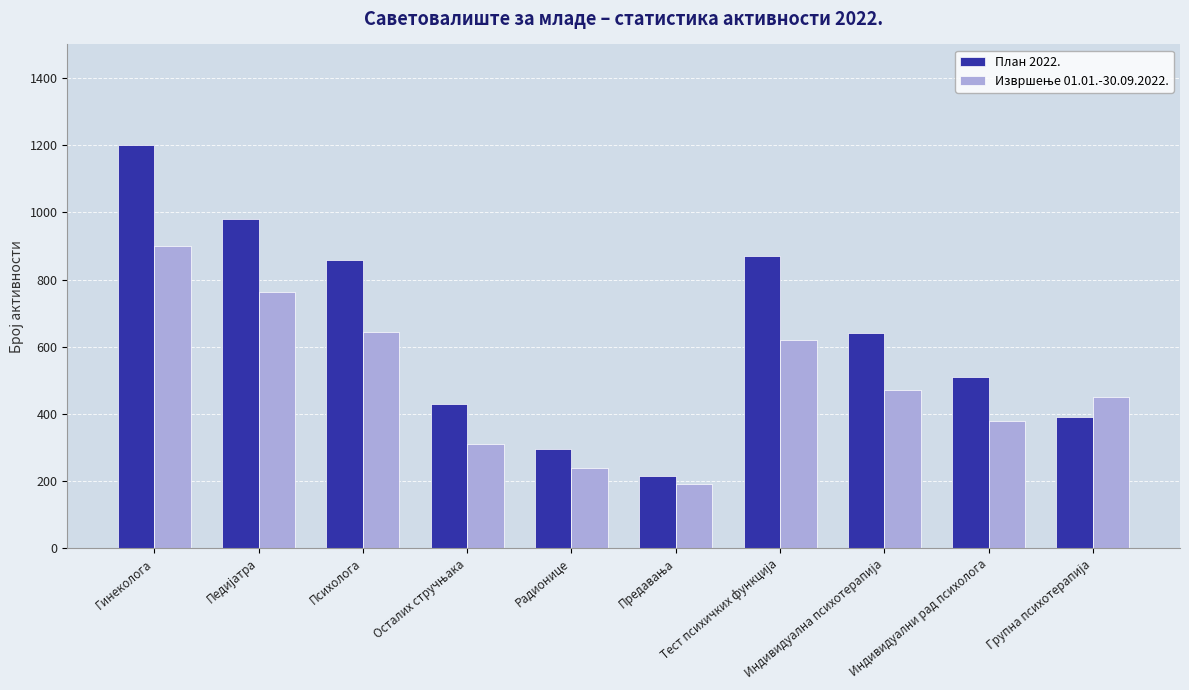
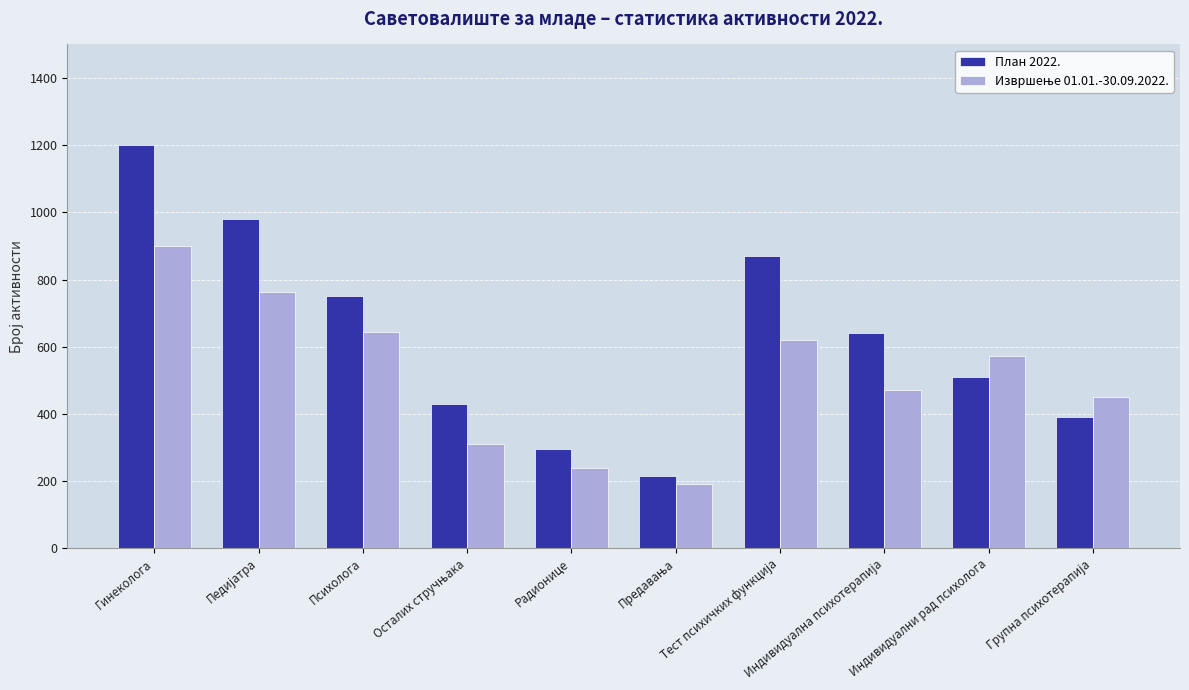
  {
    "План 2022.": {
      "Гинеколога": 1200,
      "Педијатра": 980,
-     "Психолога": 860,
+     "Психолога": 750,
      "Осталих стручњака": 430,
      "Радионице": 300,
      "Предавања": 210,
      "Тест психичких функција": 870,
      "Индивидуална психотерапија": 640,
      "Индивидуални рад психолога": 510,
      "Групна психотерапија": 390
    },
    "Извршење 01.01.-30.09.2022.": {
      "Гинеколога": 900,
      "Педијатра": 760,
      "Психолога": 640,
      "Осталих стручњака": 310,
      "Радионице": 240,
      "Предавања": 190,
      "Тест психичких функција": 620,
      "Индивидуална психотерапија": 470,
-     "Индивидуални рад психолога": 380,
+     "Индивидуални рад психолога": 570,
      "Групна психотерапија": 450
    }
  }
